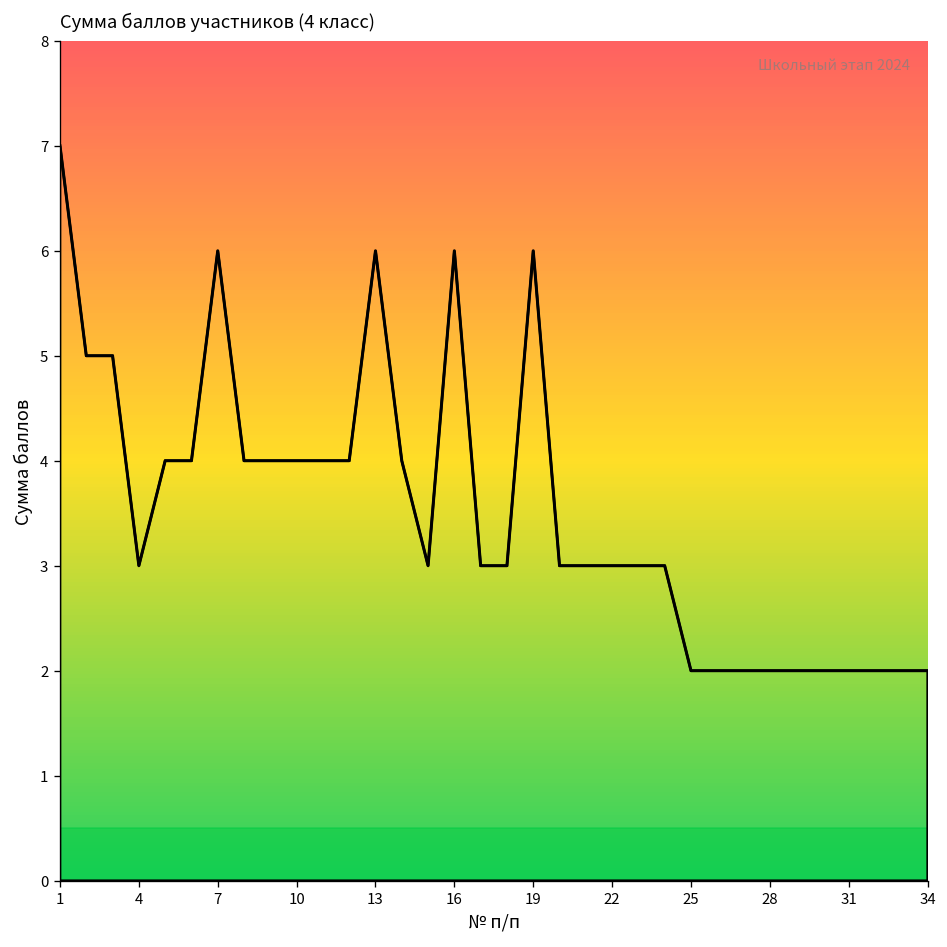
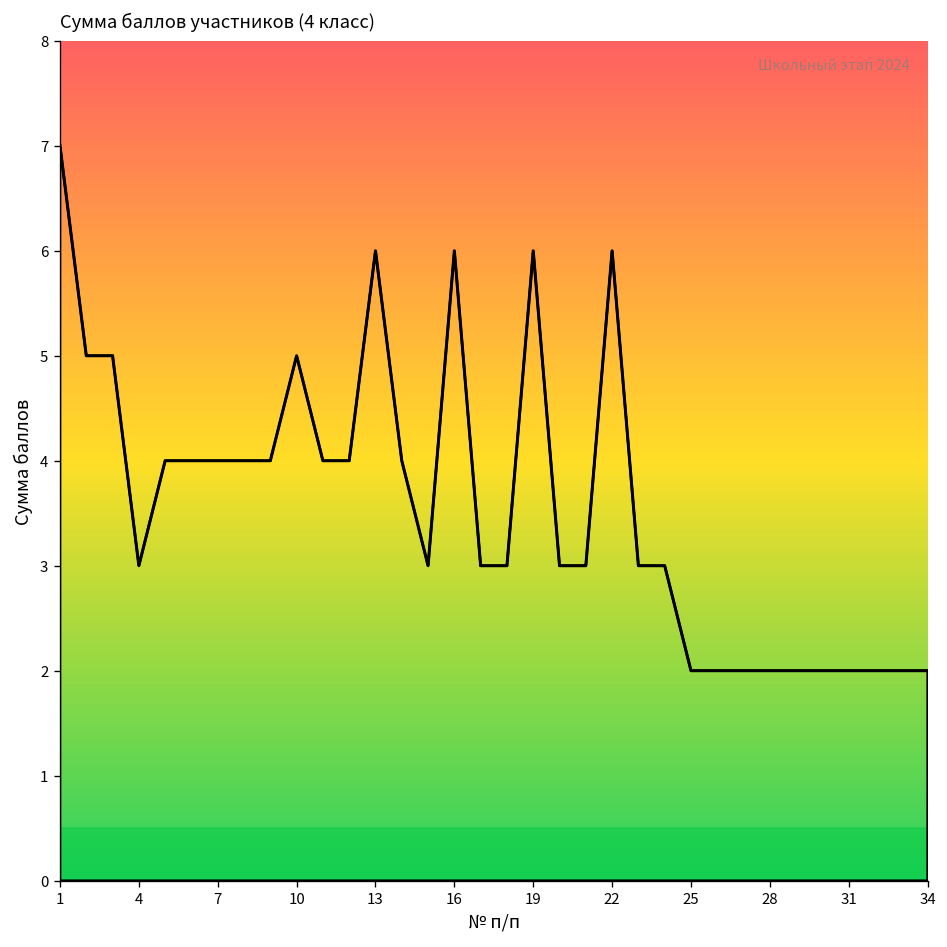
  {
    "1": 7,
    "4": 3,
-   "7": 6,
-   "10": 4,
+   "7": 4,
+   "10": 5,
    "13": 6,
    "16": 6,
    "19": 6,
-   "22": 3,
+   "22": 6,
    "25": 2,
    "28": 2,
    "31": 2,
    "34": 2
  }
